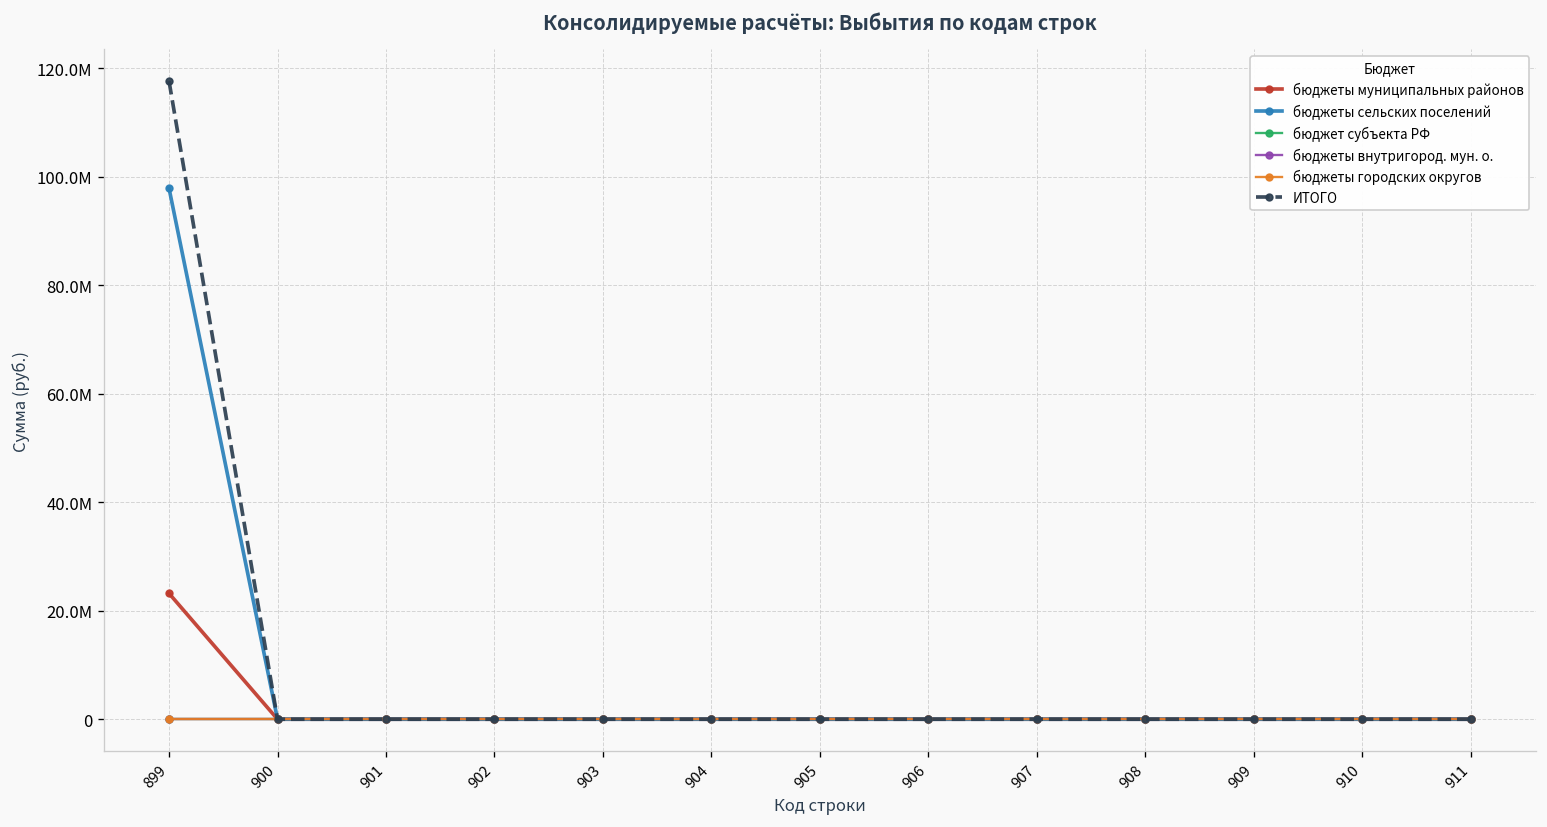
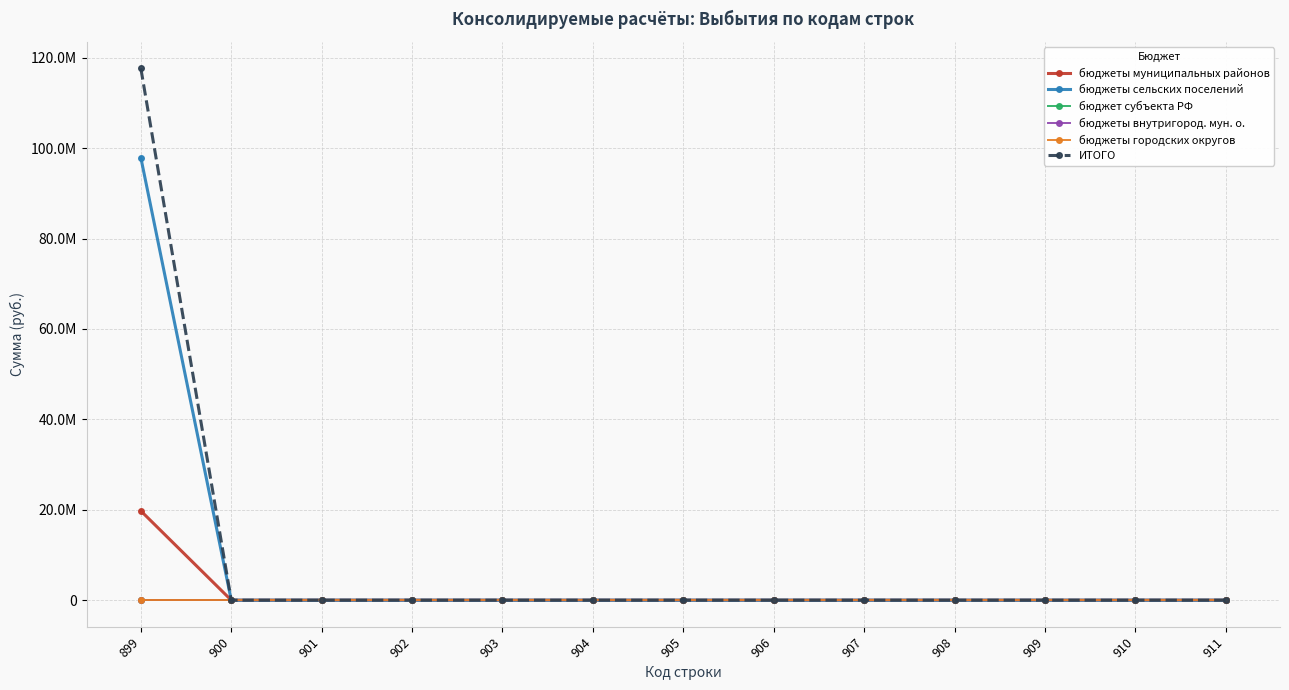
  {
    "бюджеты муниципальных районов": {
-     "899": "23М"
+     "899": "20М"
    },
    "бюджеты сельских поселений": {
      "899": "98М"
    },
    "бюджеты городских округов": {
      "899": "0М"
    },
    "ИТОГО": {
      "899": "118М"
    }
  }
